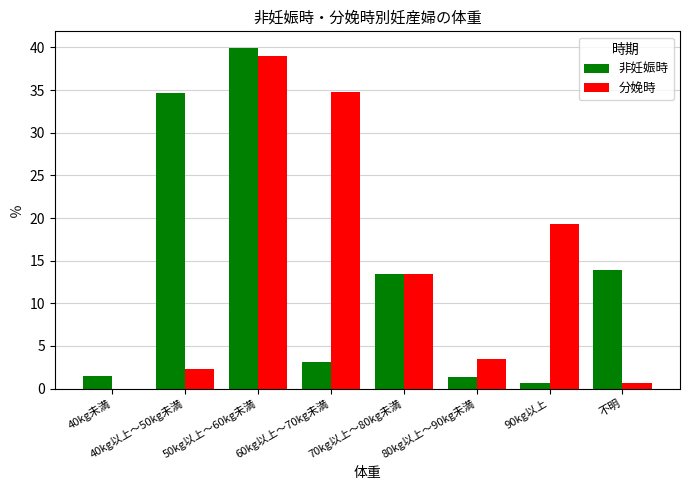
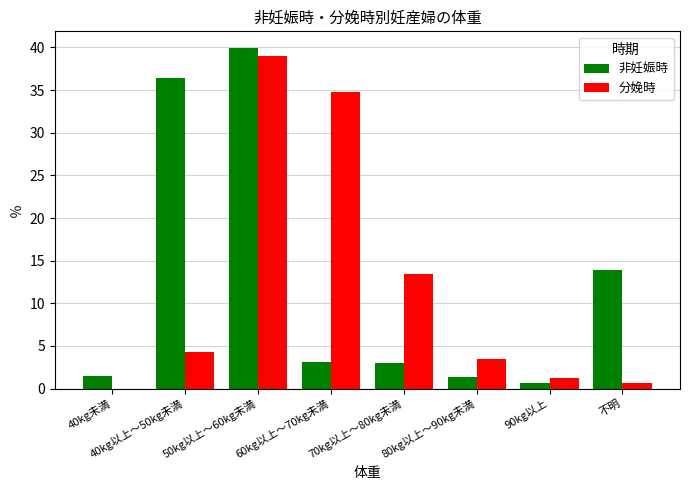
  {
    "非妊娠時": {
      "40kg未満": 2,
-     "40kg以上～50kg未満": 35,
+     "40kg以上～50kg未満": 36,
      "50kg以上～60kg未満": 40,
      "60kg以上～70kg未満": 3,
-     "70kg以上～80kg未満": 13,
+     "70kg以上～80kg未満": 3,
      "80kg以上～90kg未満": 1,
      "90kg以上": 1,
      "不明": 14
    },
    "分娩時": {
      "40kg未満": 0,
-     "40kg以上～50kg未満": 2,
+     "40kg以上～50kg未満": 4,
      "50kg以上～60kg未満": 39,
      "60kg以上～70kg未満": 35,
      "70kg以上～80kg未満": 13,
      "80kg以上～90kg未満": 4,
-     "90kg以上": 19,
+     "90kg以上": 1,
      "不明": 1
    }
  }
